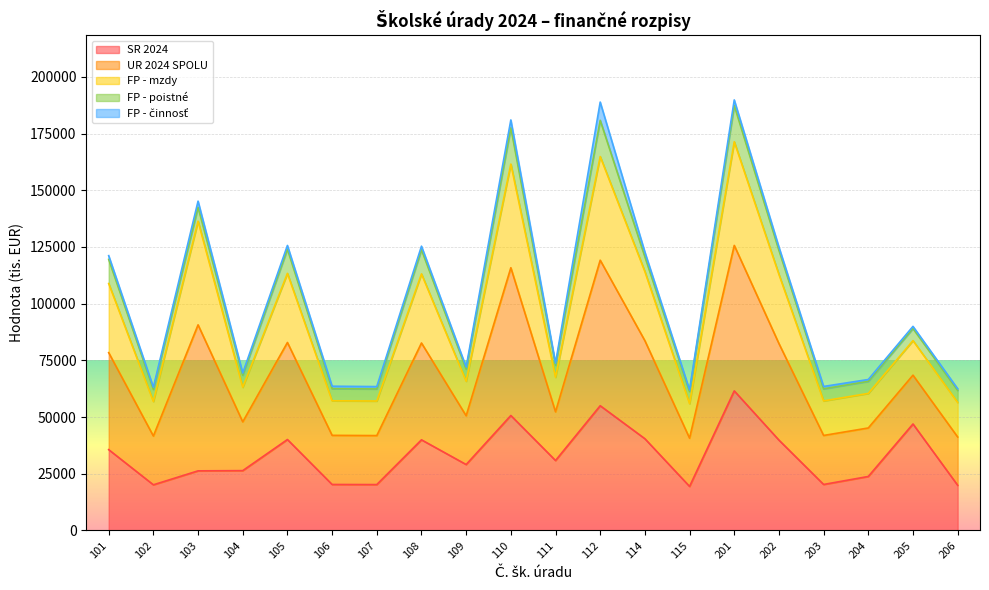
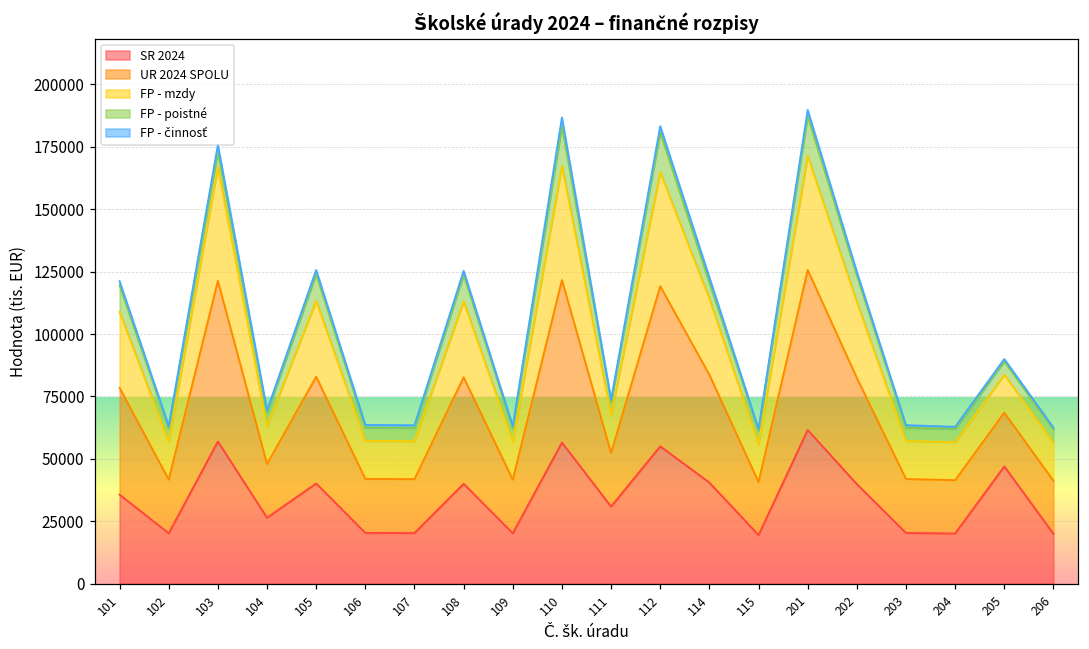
  {
    "SR 2024": {
      "101": 36000,
      "102": 20000,
-     "103": 26000,
+     "103": 57000,
      "104": 26000,
      "105": 40000,
      "106": 20000,
      "107": 20000,
      "108": 40000,
-     "109": 29000,
-     "110": 51000,
+     "109": 20000,
+     "110": 57000,
      "111": 31000,
      "112": 55000,
      "114": 40000,
      "115": 19000,
      "201": 62000,
      "202": 40000,
      "203": 20000,
-     "204": 24000,
+     "204": 20000,
      "205": 47000,
      "206": 20000
    },
    "FP - poistné": {
      "101": 11000,
      "103": 6000,
      "105": 11000,
      "108": 11000,
      "110": 16000,
      "112": 16000,
      "114": 7000,
      "201": 16000,
      "202": 11000
    },
    "FP - činnosť": {
      "101": 2000,
      "103": 3000,
      "105": 2000,
      "108": 2000,
      "110": 3000,
-     "112": 8000,
+     "112": 2000,
      "114": 2000,
      "201": 2000,
      "202": 1000
    }
  }
